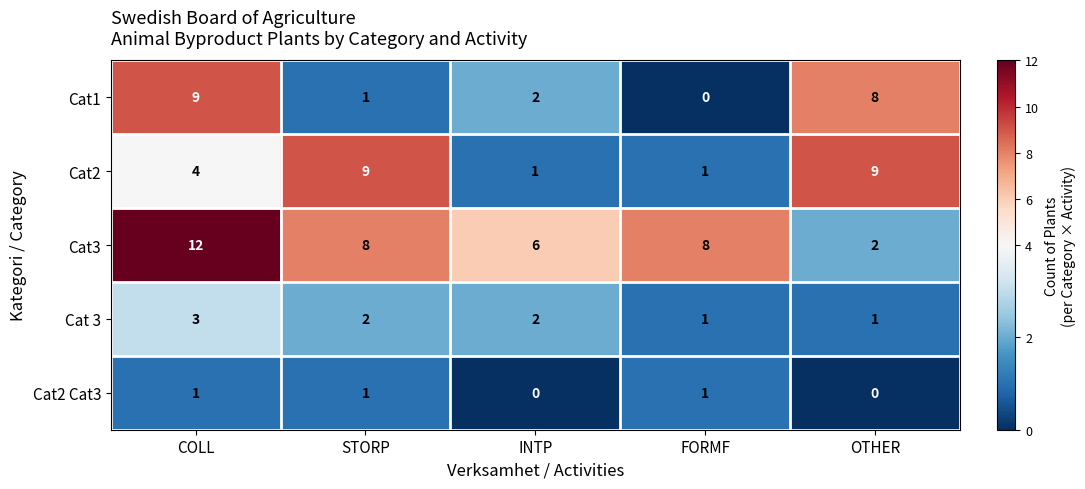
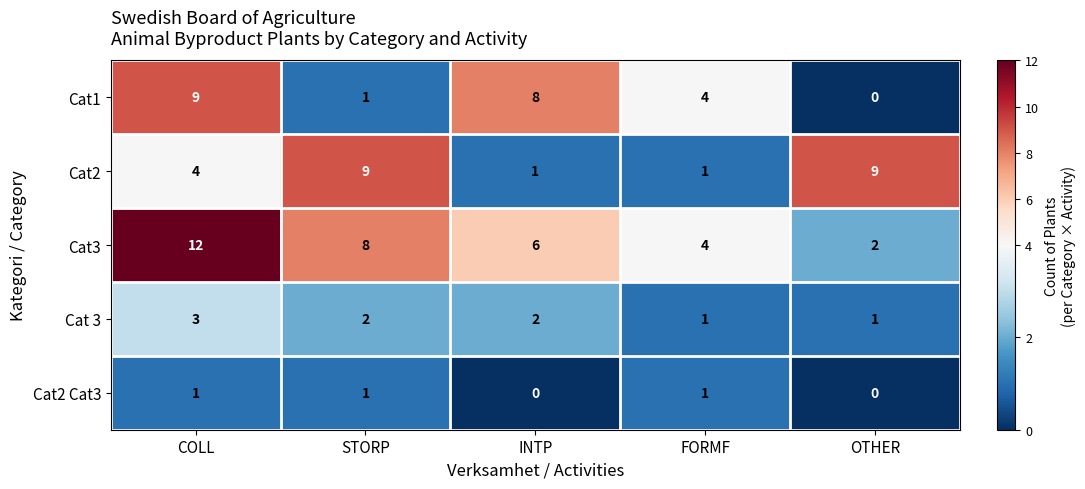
  {
    "Cat1": {
      "COLL": 9,
      "STORP": 1,
-     "INTP": 2,
-     "FORMF": 0,
-     "OTHER": 8
+     "INTP": 8,
+     "FORMF": 4,
+     "OTHER": 0
    },
    "Cat2": {
      "COLL": 4,
      "STORP": 9,
      "INTP": 1,
      "FORMF": 1,
      "OTHER": 9
    },
    "Cat3": {
      "COLL": 12,
      "STORP": 8,
      "INTP": 6,
-     "FORMF": 8,
+     "FORMF": 4,
      "OTHER": 2
    },
    "Cat 3": {
      "COLL": 3,
      "STORP": 2,
      "INTP": 2,
      "FORMF": 1,
      "OTHER": 1
    },
    "Cat2 Cat3": {
      "COLL": 1,
      "STORP": 1,
      "INTP": 0,
      "FORMF": 1,
      "OTHER": 0
    }
  }
